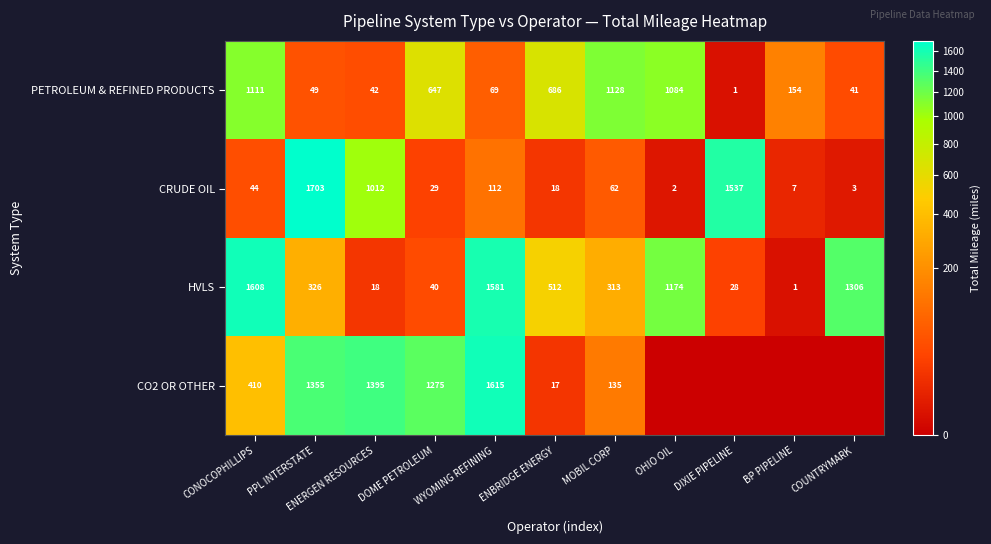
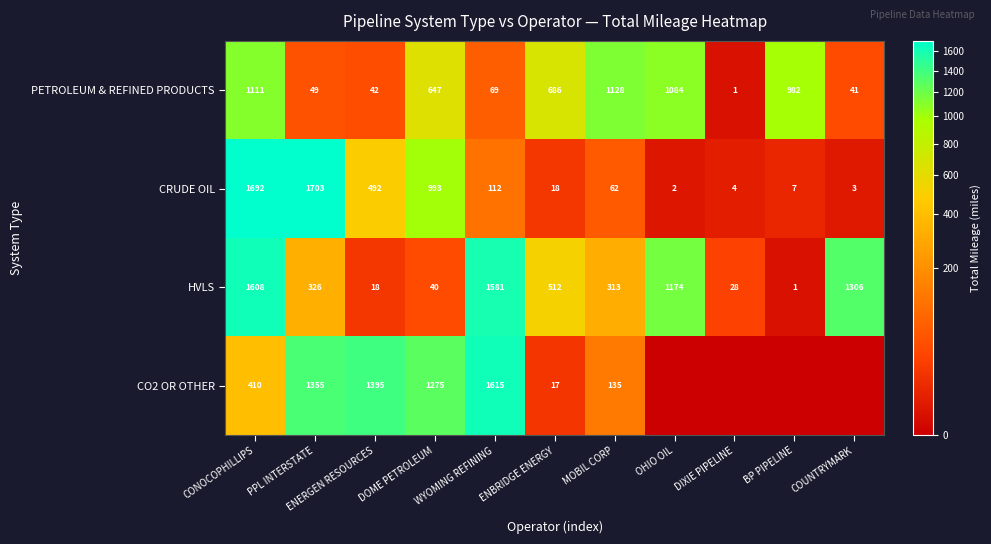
  {
    "PETROLEUM & REFINED PRODUCTS": {
      "CONOCOPHILLIPS": 1111,
      "PPL INTERSTATE": 49,
      "ENERGEN RESOURCES": 42,
      "DOME PETROLEUM": 647,
      "WYOMING REFINING": 69,
      "ENBRIDGE ENERGY": 686,
      "MOBIL CORP": 1128,
      "OHIO OIL": 1084,
      "DIXIE PIPELINE": 1,
-     "BP PIPELINE": 154,
+     "BP PIPELINE": 982,
      "COUNTRYMARK": 41
    },
    "CRUDE OIL": {
-     "CONOCOPHILLIPS": 44,
+     "CONOCOPHILLIPS": 1692,
      "PPL INTERSTATE": 1703,
-     "ENERGEN RESOURCES": 1012,
-     "DOME PETROLEUM": 29,
+     "ENERGEN RESOURCES": 492,
+     "DOME PETROLEUM": 993,
      "WYOMING REFINING": 112,
      "ENBRIDGE ENERGY": 18,
      "MOBIL CORP": 62,
      "OHIO OIL": 2,
-     "DIXIE PIPELINE": 1537,
+     "DIXIE PIPELINE": 4,
      "BP PIPELINE": 7,
      "COUNTRYMARK": 3
    },
    "HVLS": {
      "CONOCOPHILLIPS": 1608,
      "PPL INTERSTATE": 326,
      "ENERGEN RESOURCES": 18,
      "DOME PETROLEUM": 40,
      "WYOMING REFINING": 1581,
      "ENBRIDGE ENERGY": 512,
      "MOBIL CORP": 313,
      "OHIO OIL": 1174,
      "DIXIE PIPELINE": 28,
      "BP PIPELINE": 1,
      "COUNTRYMARK": 1306
    },
    "CO2 OR OTHER": {
      "CONOCOPHILLIPS": 410,
      "PPL INTERSTATE": 1355,
      "ENERGEN RESOURCES": 1395,
      "DOME PETROLEUM": 1275,
      "WYOMING REFINING": 1615,
      "ENBRIDGE ENERGY": 17,
      "MOBIL CORP": 135
    }
  }
